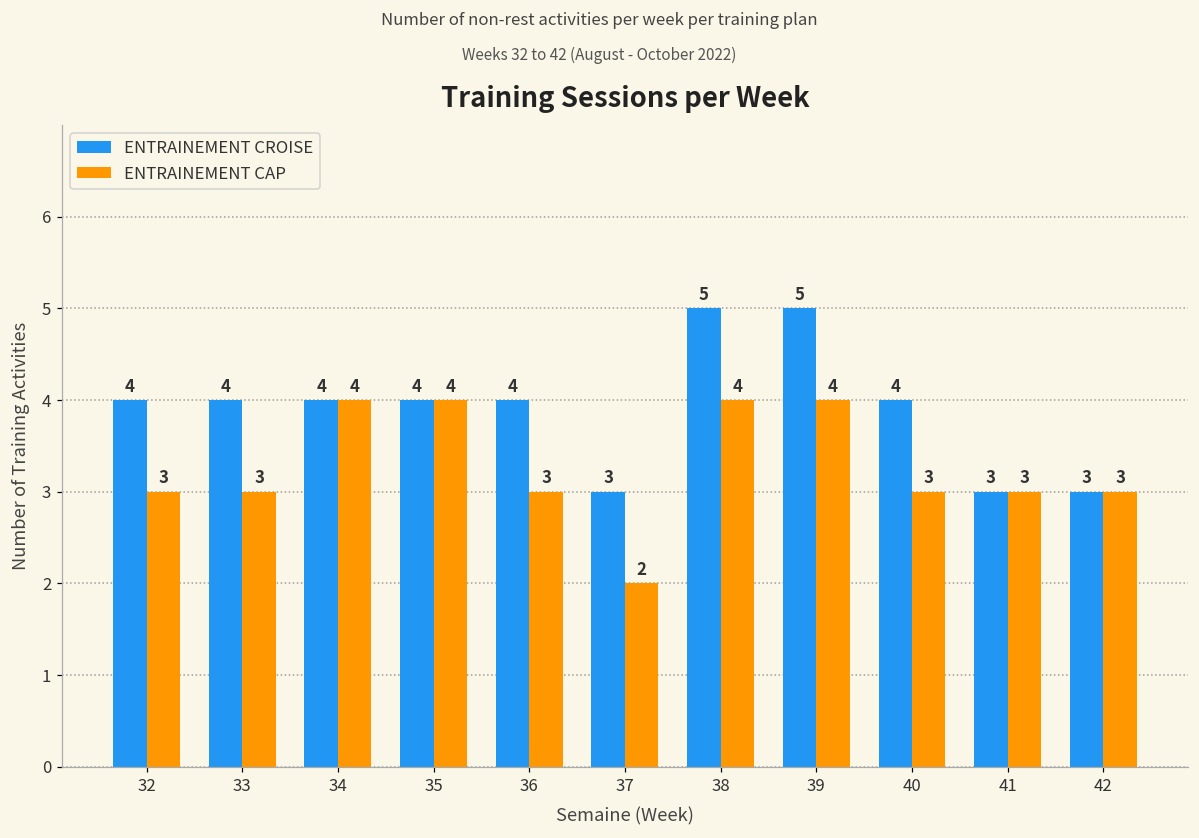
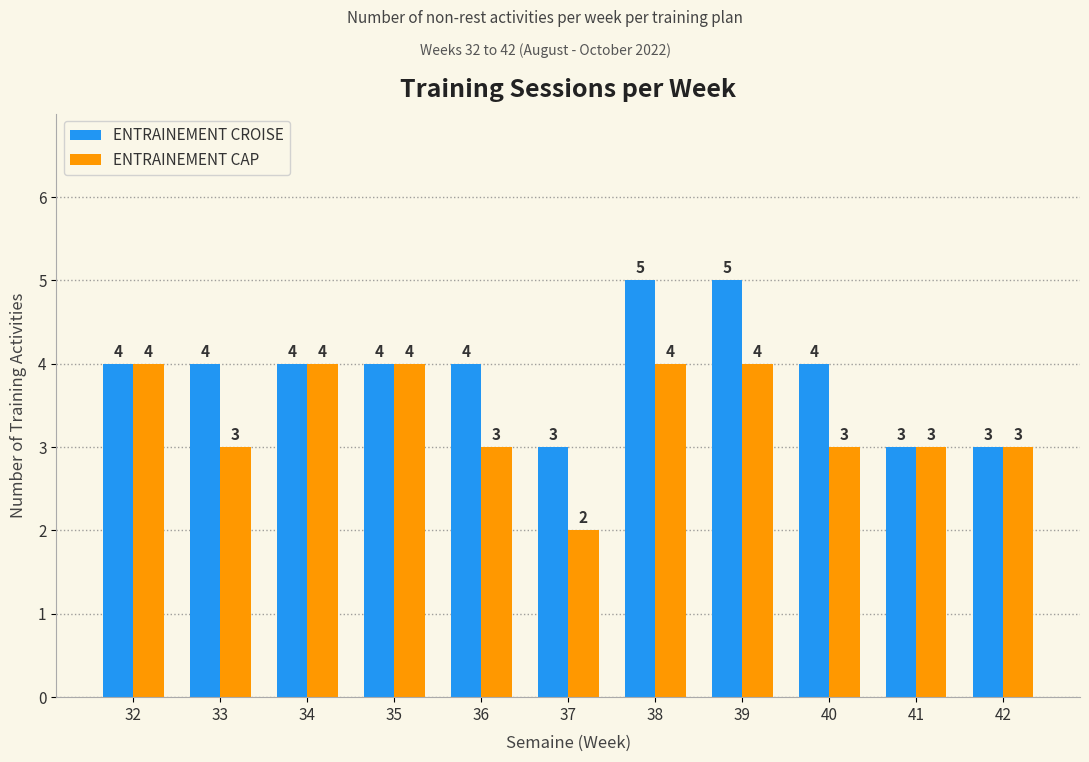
  {
    "ENTRAINEMENT CROISE": {
      "32": 4,
      "33": 4,
      "34": 4,
      "35": 4,
      "36": 4,
      "37": 3,
      "38": 5,
      "39": 5,
      "40": 4,
      "41": 3,
      "42": 3
    },
    "ENTRAINEMENT CAP": {
-     "32": 3,
+     "32": 4,
      "33": 3,
      "34": 4,
      "35": 4,
      "36": 3,
      "37": 2,
      "38": 4,
      "39": 4,
      "40": 3,
      "41": 3,
      "42": 3
    }
  }
